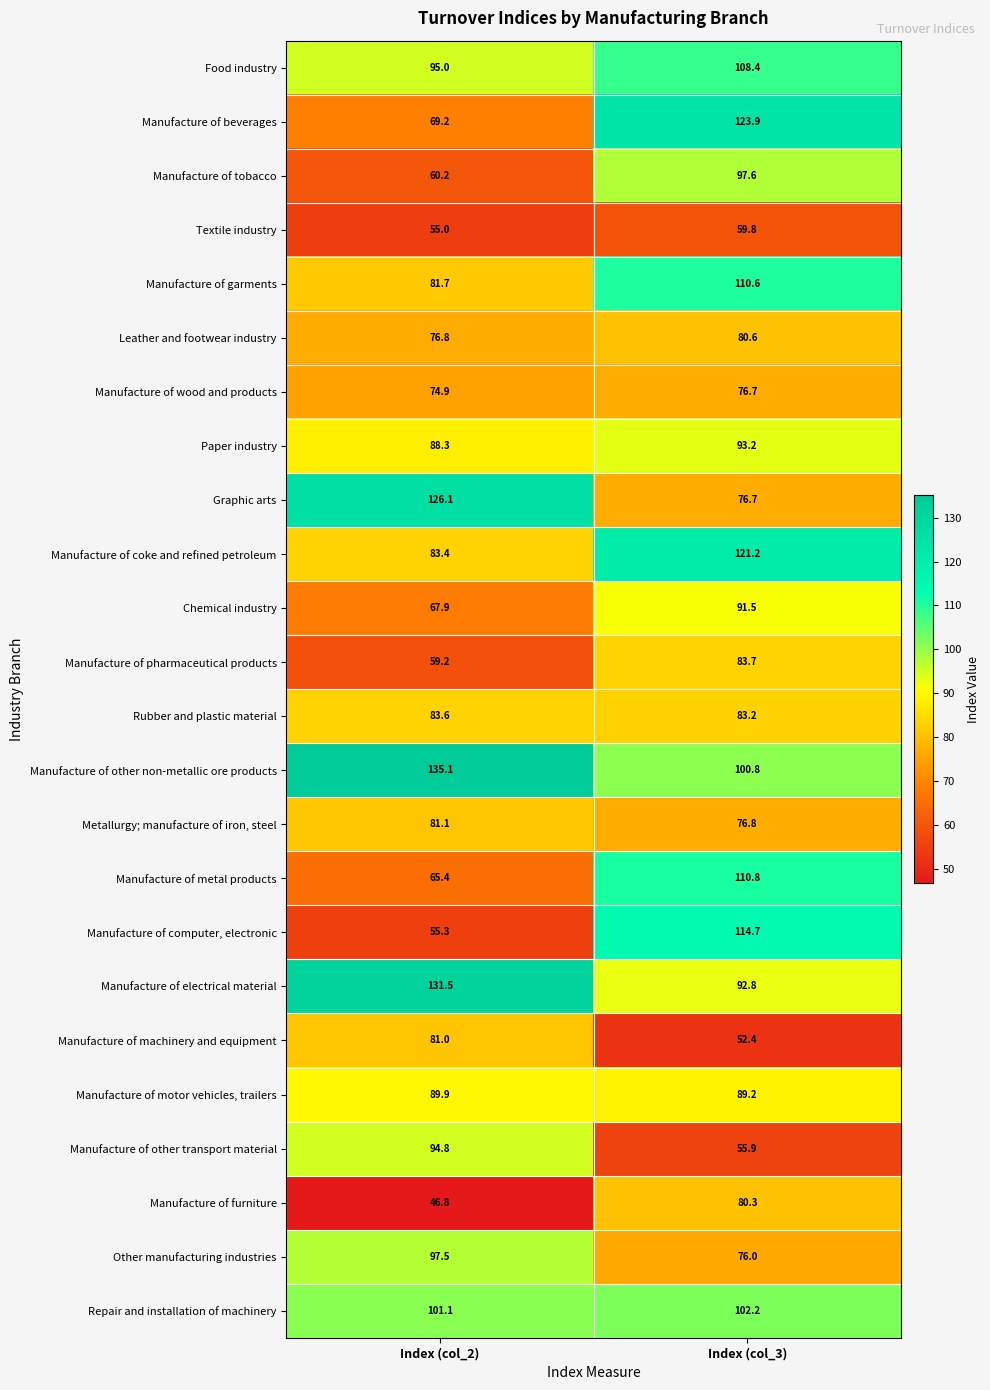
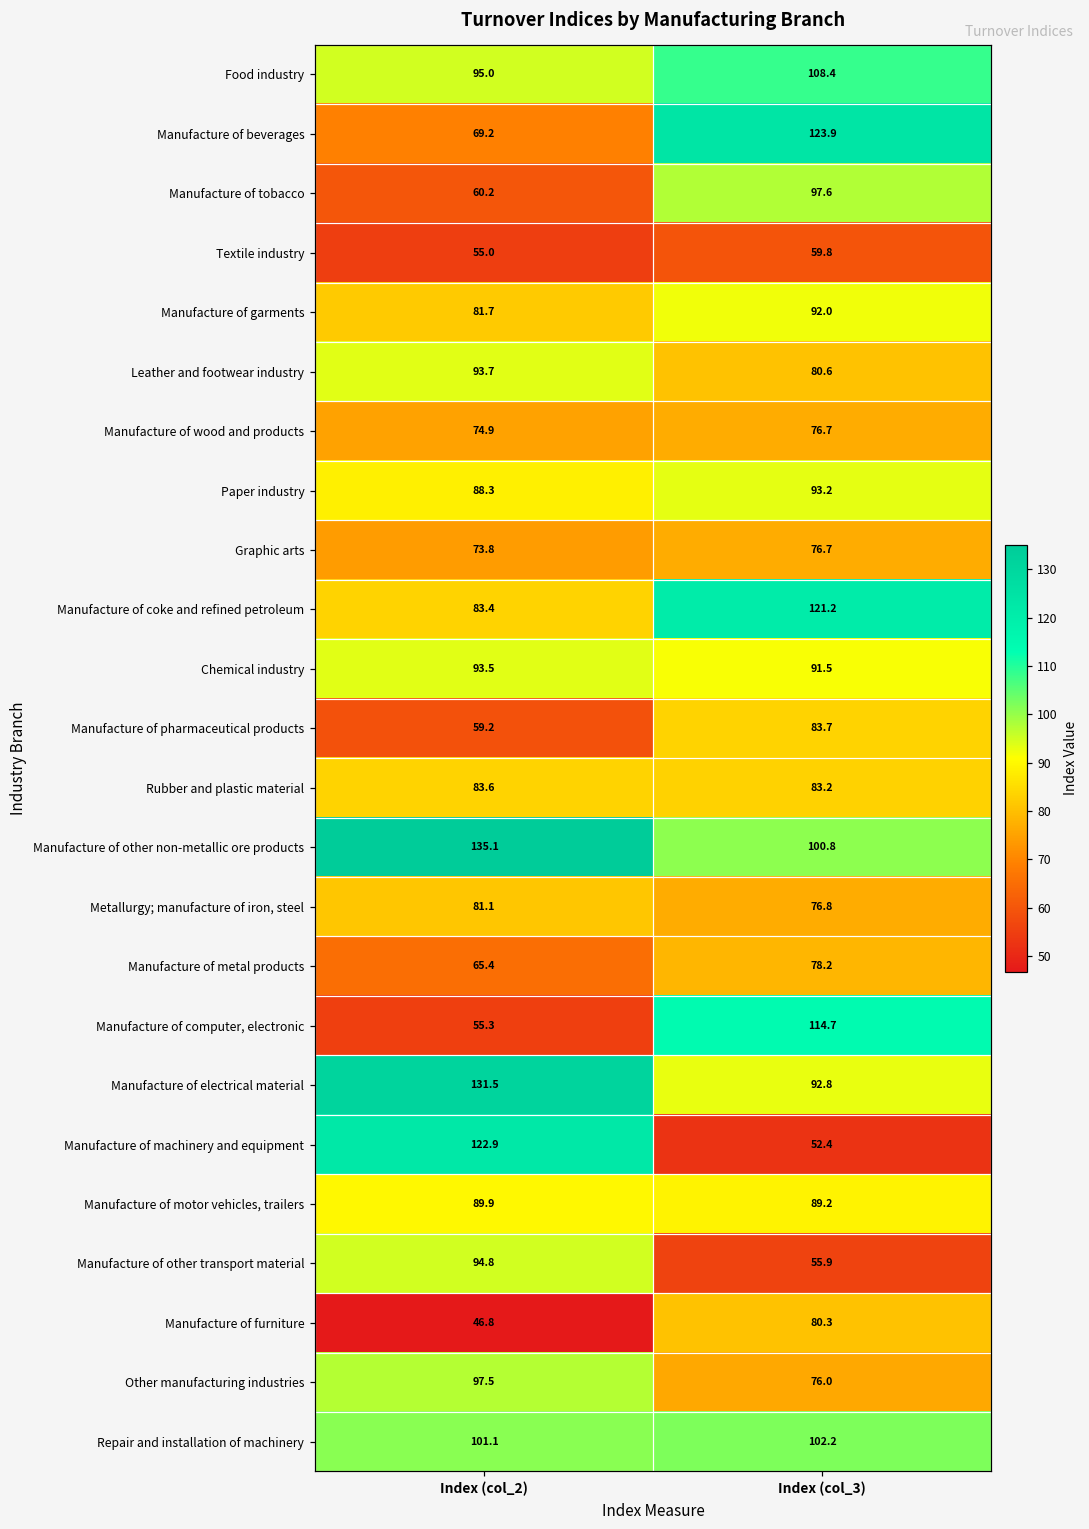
  {
    "Food industry": {
      "Index (col_2)": 95.0,
      "Index (col_3)": 108.4
    },
    "Manufacture of beverages": {
      "Index (col_2)": 69.2,
      "Index (col_3)": 123.9
    },
    "Manufacture of tobacco": {
      "Index (col_2)": 60.2,
      "Index (col_3)": 97.6
    },
    "Textile industry": {
      "Index (col_2)": 55.0,
      "Index (col_3)": 59.8
    },
    "Manufacture of garments": {
      "Index (col_2)": 81.7,
-     "Index (col_3)": 110.6
+     "Index (col_3)": 92.0
    },
    "Leather and footwear industry": {
-     "Index (col_2)": 76.8,
+     "Index (col_2)": 93.7,
      "Index (col_3)": 80.6
    },
    "Manufacture of wood and products": {
      "Index (col_2)": 74.9,
      "Index (col_3)": 76.7
    },
    "Paper industry": {
      "Index (col_2)": 88.3,
      "Index (col_3)": 93.2
    },
    "Graphic arts": {
-     "Index (col_2)": 126.1,
+     "Index (col_2)": 73.8,
      "Index (col_3)": 76.7
    },
    "Manufacture of coke and refined petroleum": {
      "Index (col_2)": 83.4,
      "Index (col_3)": 121.2
    },
    "Chemical industry": {
-     "Index (col_2)": 67.9,
+     "Index (col_2)": 93.5,
      "Index (col_3)": 91.5
    },
    "Manufacture of pharmaceutical products": {
      "Index (col_2)": 59.2,
      "Index (col_3)": 83.7
    },
    "Rubber and plastic material": {
      "Index (col_2)": 83.6,
      "Index (col_3)": 83.2
    },
    "Manufacture of other non-metallic ore products": {
      "Index (col_2)": 135.1,
      "Index (col_3)": 100.8
    },
    "Metallurgy; manufacture of iron, steel": {
      "Index (col_2)": 81.1,
      "Index (col_3)": 76.8
    },
    "Manufacture of metal products": {
      "Index (col_2)": 65.4,
-     "Index (col_3)": 110.8
+     "Index (col_3)": 78.2
    },
    "Manufacture of computer, electronic": {
      "Index (col_2)": 55.3,
      "Index (col_3)": 114.7
    },
    "Manufacture of electrical material": {
      "Index (col_2)": 131.5,
      "Index (col_3)": 92.8
    },
    "Manufacture of machinery and equipment": {
-     "Index (col_2)": 81.0,
+     "Index (col_2)": 122.9,
      "Index (col_3)": 52.4
    },
    "Manufacture of motor vehicles, trailers": {
      "Index (col_2)": 89.9,
      "Index (col_3)": 89.2
    },
    "Manufacture of other transport material": {
      "Index (col_2)": 94.8,
      "Index (col_3)": 55.9
    },
    "Manufacture of furniture": {
      "Index (col_2)": 46.8,
      "Index (col_3)": 80.3
    },
    "Other manufacturing industries": {
      "Index (col_2)": 97.5,
      "Index (col_3)": 76.0
    },
    "Repair and installation of machinery": {
      "Index (col_2)": 101.1,
      "Index (col_3)": 102.2
    }
  }
